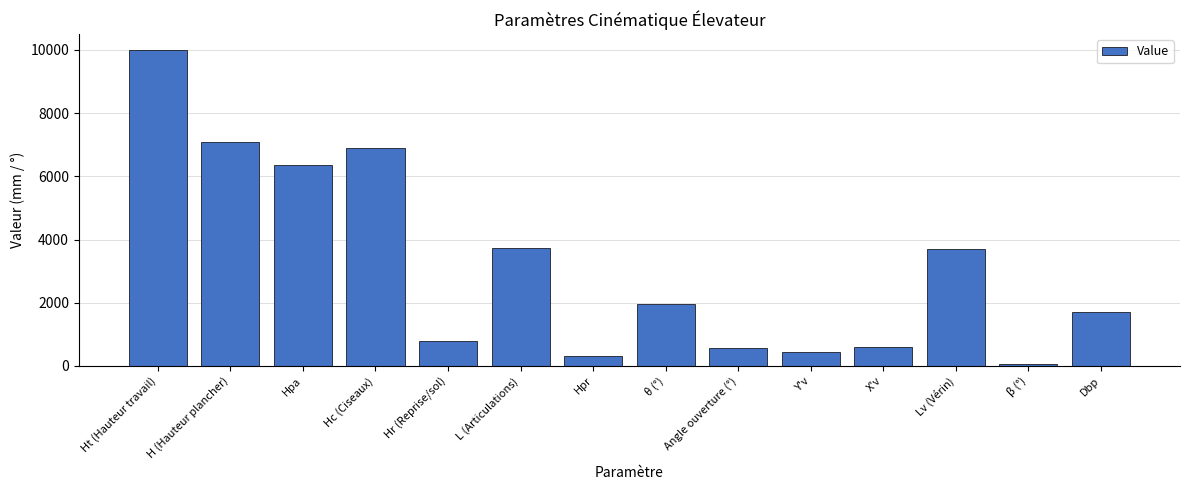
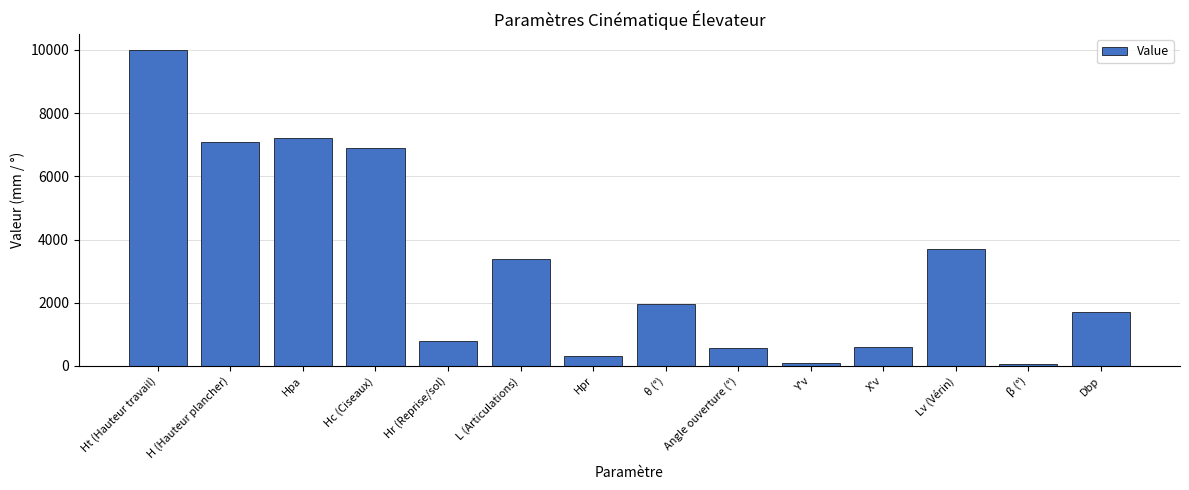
  {
    "Ht (Hauteur travail)": 10000,
    "H (Hauteur plancher)": 7100,
-   "Hpa": 6400,
+   "Hpa": 7200,
    "Hc (Ciseaux)": 6900,
    "Hr (Reprise/sol)": 800,
-   "L (Articulations)": 3700,
+   "L (Articulations)": 3400,
    "Hpr": 300,
    "θ (°)": 1900,
    "Angle ouverture (°)": 600,
-   "Y'v": 400,
+   "Y'v": 100,
    "X'v": 600,
    "Lv (Vérin)": 3700,
    "Dbp": 1700
  }
